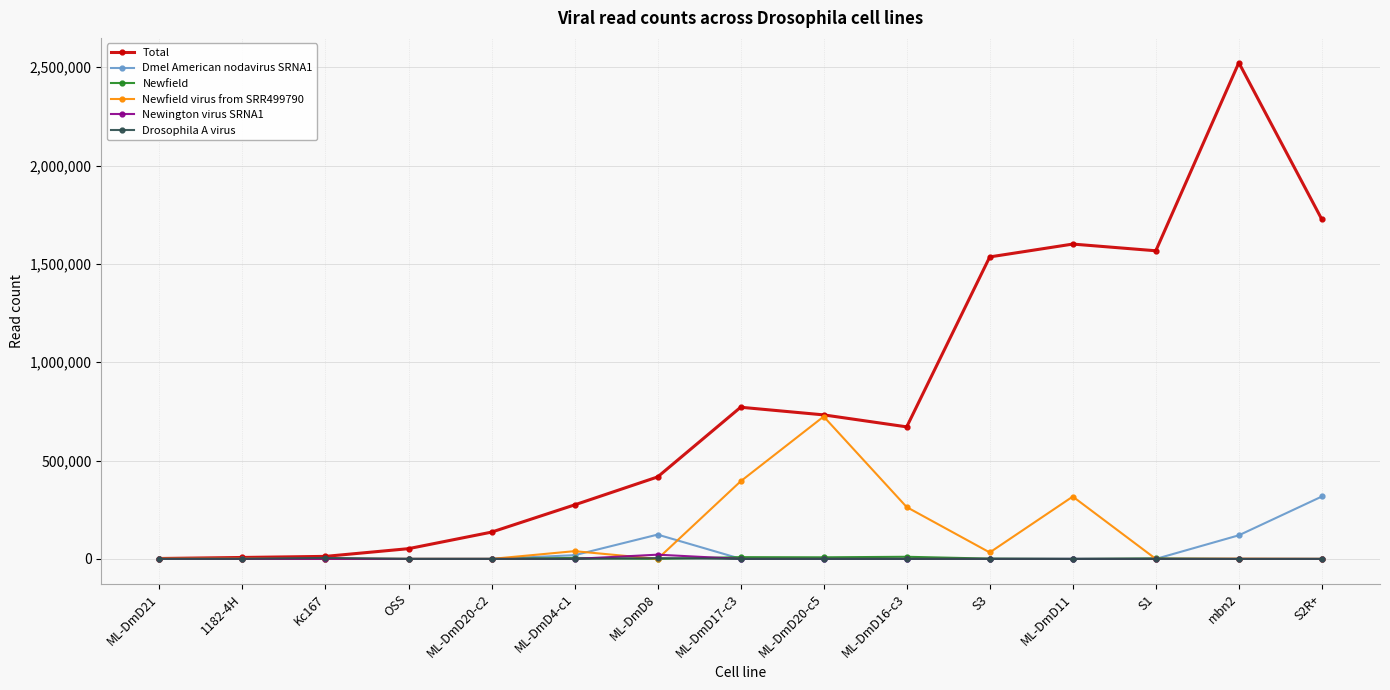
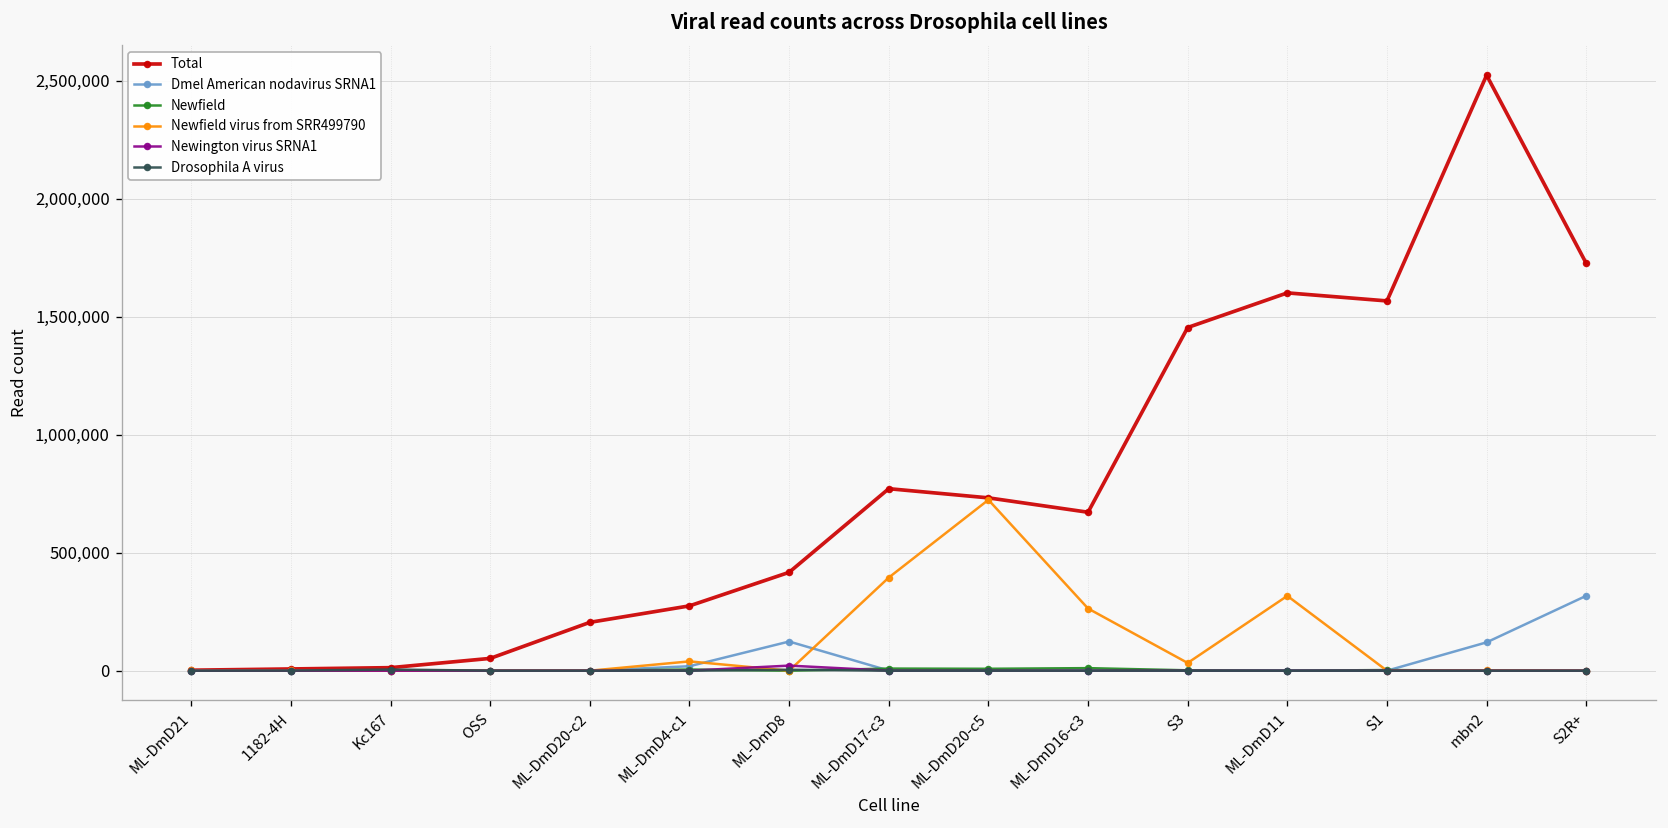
  {
    "Total": {
      "OSS": "50,000",
-     "ML-DmD20-c2": "140,000",
+     "ML-DmD20-c2": "200,000",
      "ML-DmD4-c1": "270,000",
      "ML-DmD8": "420,000",
      "ML-DmD17-c3": "770,000",
      "ML-DmD16-c3": "670,000",
-     "S3": "1,540,000",
+     "S3": "1,450,000",
      "ML-DmD11": "1,600,000",
      "S1": "1,570,000",
      "mbn2": "2,520,000",
      "S2R+": "1,730,000"
    },
    "Dmel American nodavirus SRNA1": {
      "ML-DmD4-c1": "20,000",
      "ML-DmD8": "120,000",
      "mbn2": "120,000",
      "S2R+": "320,000"
    },
    "Newfield virus from SRR499790": {
      "ML-DmD4-c1": "40,000",
      "ML-DmD17-c3": "390,000",
      "ML-DmD16-c3": "260,000",
      "S3": "30,000",
      "ML-DmD11": "320,000"
    },
    "Newington virus SRNA1": {
      "ML-DmD8": "20,000"
    }
  }
